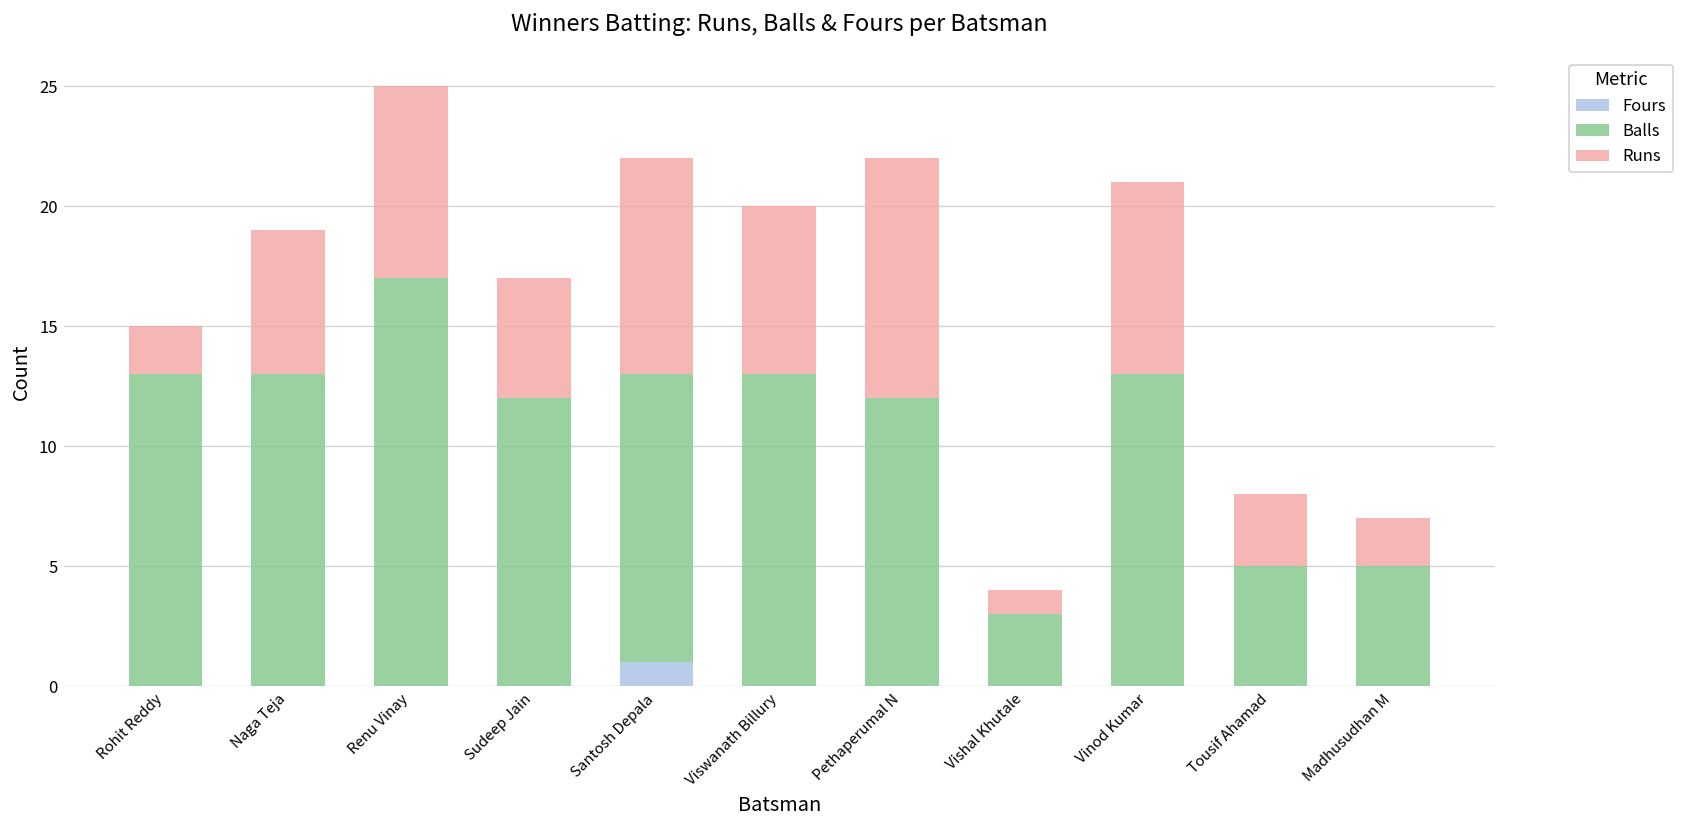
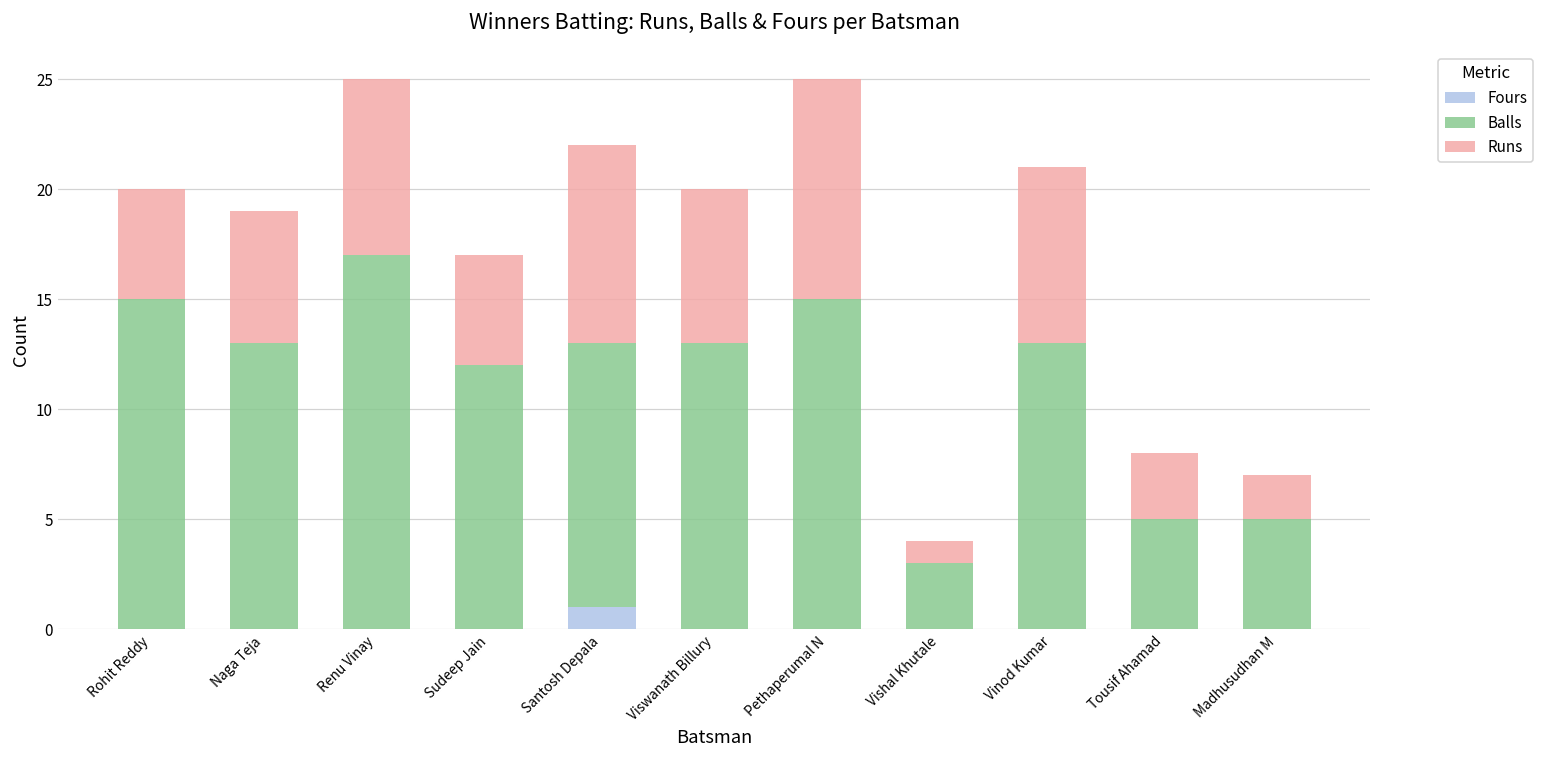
  {
    "Fours": {
      "Rohit Reddy": 0,
      "Naga Teja": 0,
      "Renu Vinay": 0,
      "Sudeep Jain": 0,
      "Santosh Depala": 1,
      "Viswanath Billury": 0,
      "Pethaperumal N": 0,
      "Vishal Khutale": 0,
      "Vinod Kumar": 0,
      "Tousif Ahamad": 0,
      "Madhusudhan M": 0
    },
    "Balls": {
-     "Rohit Reddy": 13,
-     "Pethaperumal N": 12
+     "Rohit Reddy": 15,
+     "Pethaperumal N": 15
    },
    "Runs": {
-     "Rohit Reddy": 2,
+     "Rohit Reddy": 5,
      "Naga Teja": 6,
      "Renu Vinay": 8,
      "Sudeep Jain": 5,
      "Santosh Depala": 9,
      "Viswanath Billury": 7,
      "Pethaperumal N": 10,
      "Vishal Khutale": 1,
      "Vinod Kumar": 8,
      "Tousif Ahamad": 3,
      "Madhusudhan M": 2
    }
  }
